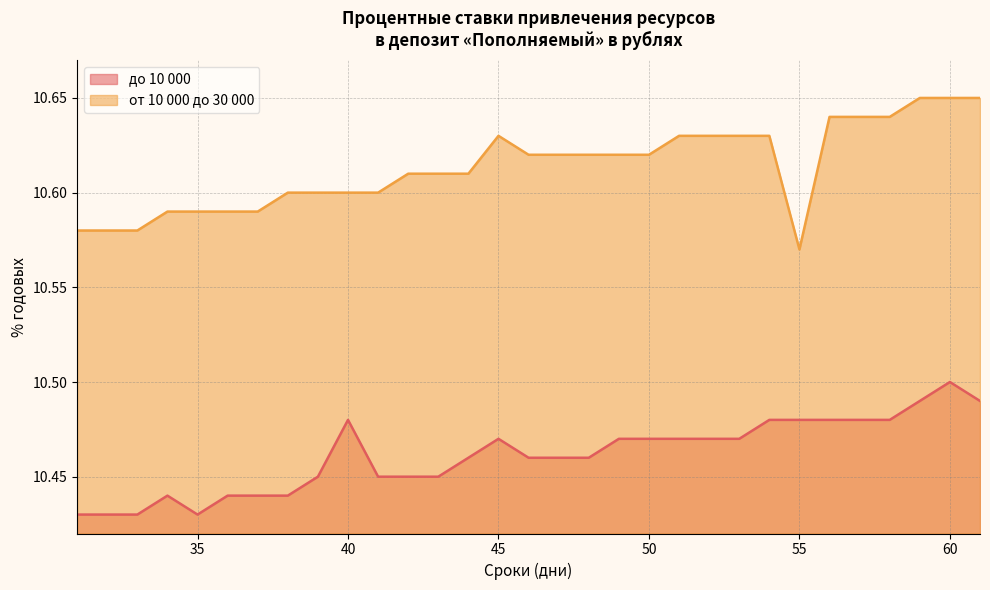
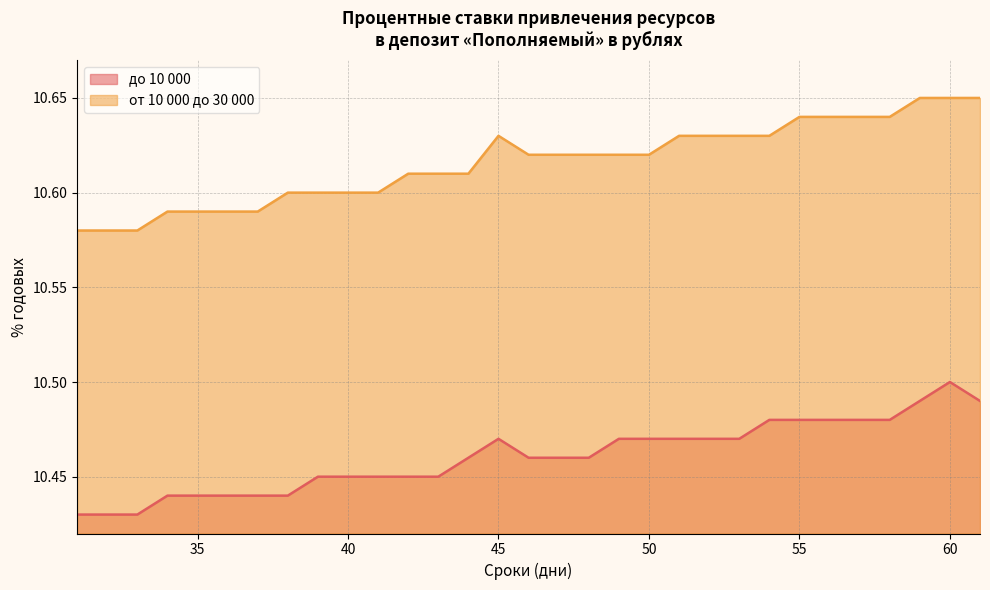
  {
    "до 10 000": {
-     "35": 10.43,
-     "40": 10.48,
+     "35": 10.44,
+     "40": 10.45,
      "45": 10.47,
      "50": 10.47,
      "55": 10.48,
      "60": 10.50
    },
    "от 10 000 до 30 000": {
      "35": 10.59,
      "40": 10.60,
      "45": 10.63,
      "50": 10.62,
-     "55": 10.57,
+     "55": 10.64,
      "60": 10.65
    }
  }
